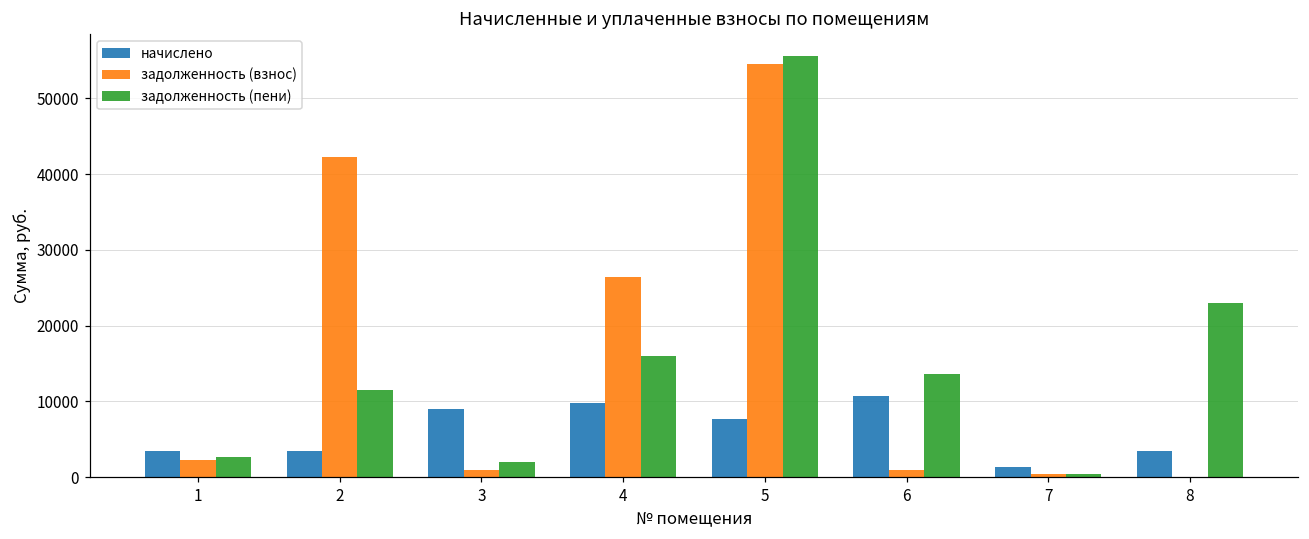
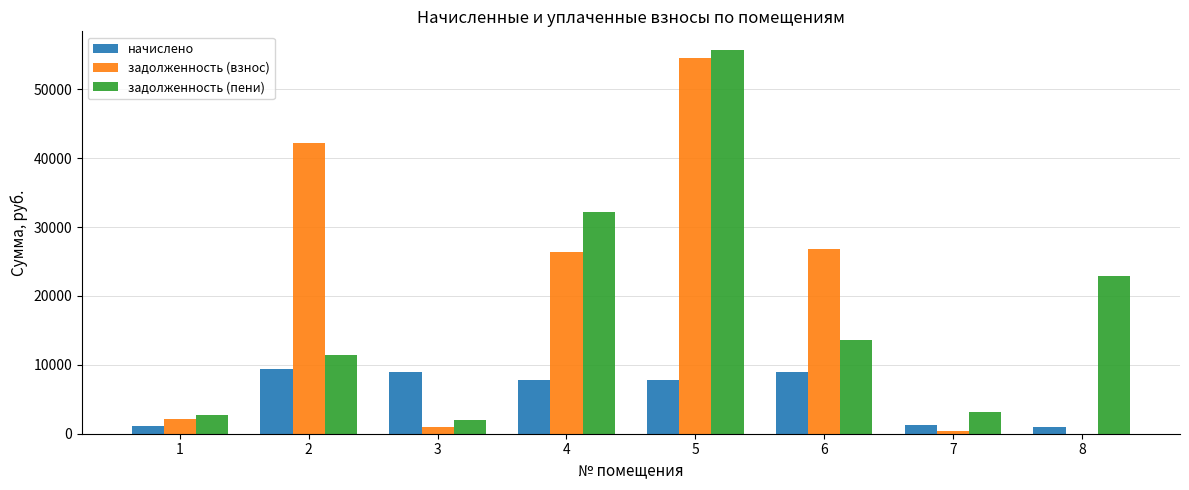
  {
    "начислено": {
-     "1": 3000,
-     "2": 3000,
+     "1": 1000,
+     "2": 9000,
      "3": 9000,
-     "4": 10000,
+     "4": 8000,
      "5": 8000,
-     "6": 11000,
+     "6": 9000,
      "7": 1000,
-     "8": 3000
+     "8": 1000
    },
    "задолженность (взнос)": {
      "1": 2000,
      "2": 42000,
      "3": 1000,
      "4": 26000,
      "5": 55000,
-     "6": 1000,
+     "6": 27000,
      "7": 0,
      "8": 0
    },
    "задолженность (пени)": {
      "1": 3000,
      "2": 11000,
      "3": 2000,
-     "4": 16000,
+     "4": 32000,
      "5": 56000,
      "6": 14000,
-     "7": 0,
+     "7": 3000,
      "8": 23000
    }
  }
